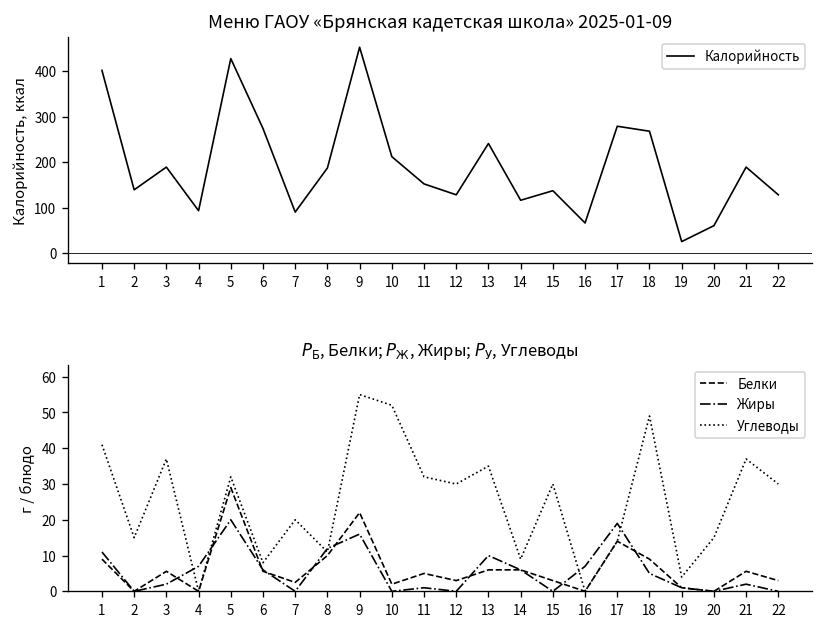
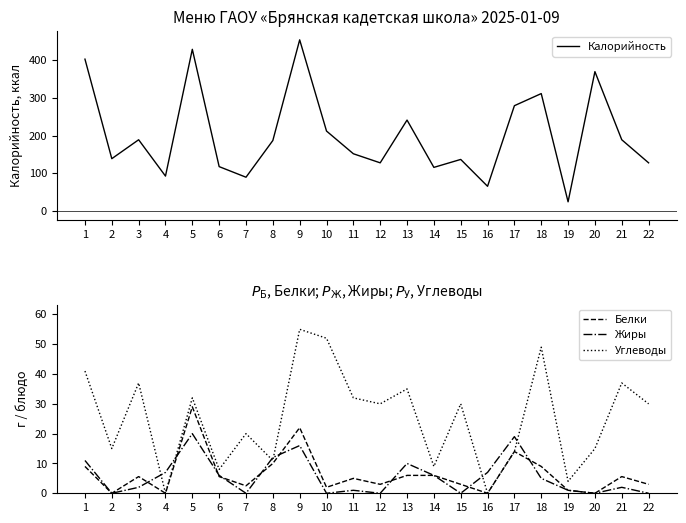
  {
    "Меню ГАОУ «Брянская кадетская школа» 2025-01-09": {
      "1": 400,
      "2": 140,
      "3": 190,
      "4": 90,
      "5": 430,
-     "6": 270,
+     "6": 120,
      "7": 90,
      "8": 190,
      "9": 450,
      "10": 210,
      "11": 150,
      "12": 130,
      "13": 240,
      "14": 120,
      "15": 140,
      "16": 70,
      "17": 280,
-     "18": 270,
+     "18": 310,
      "19": 30,
-     "20": 60,
+     "20": 370,
      "21": 190,
      "22": 130
    }
  }
